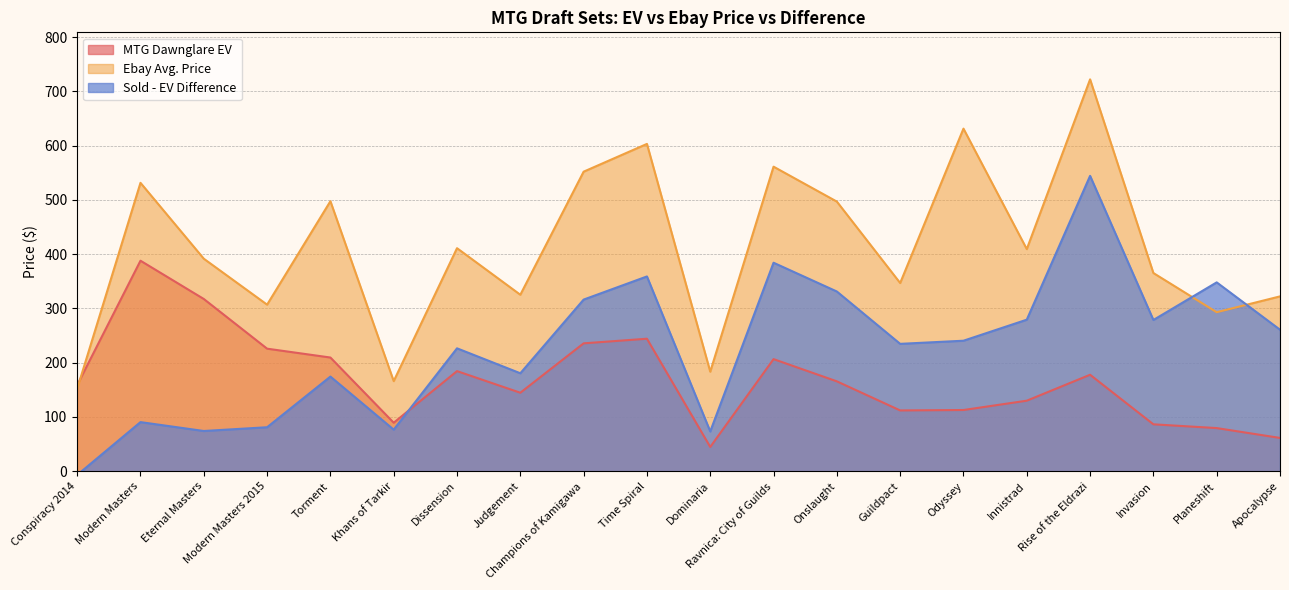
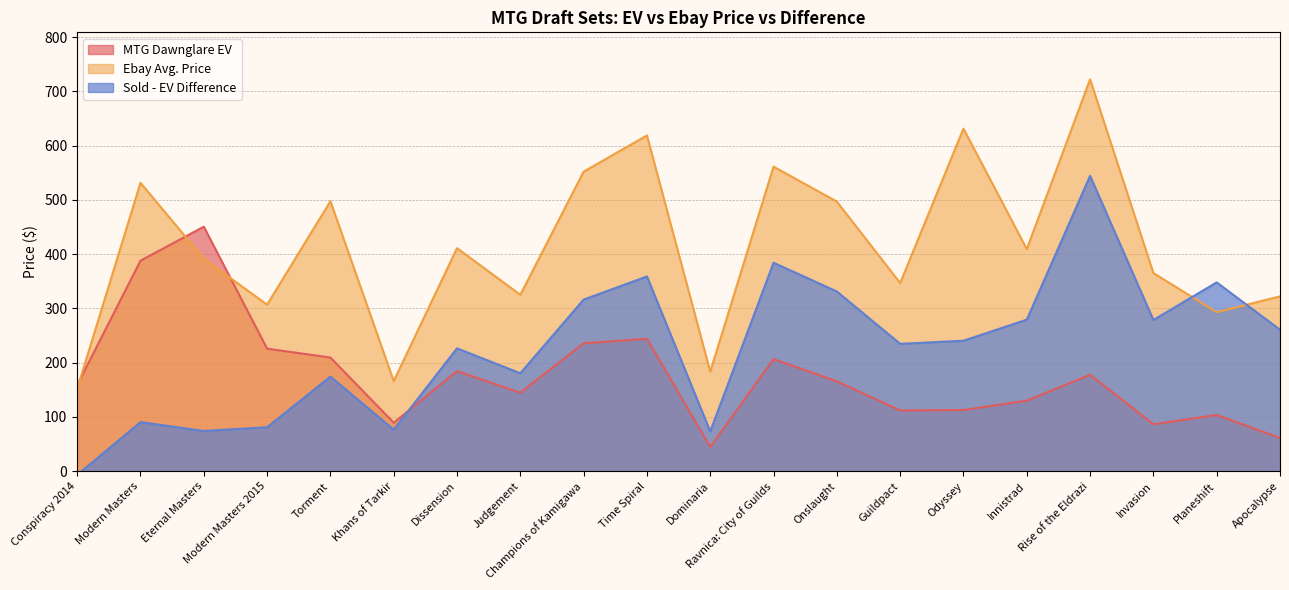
  {
    "MTG Dawnglare EV": {
      "Conspiracy 2014": 160,
      "Modern Masters": 390,
-     "Eternal Masters": 320,
+     "Eternal Masters": 450,
      "Modern Masters 2015": 230,
      "Torment": 210,
      "Khans of Tarkir": 90,
      "Dissension": 180,
      "Judgement": 140,
      "Champions of Kamigawa": 240,
      "Time Spiral": 240,
      "Dominaria": 40,
      "Ravnica: City of Guilds": 210,
      "Onslaught": 170,
      "Guildpact": 110,
      "Odyssey": 110,
      "Innistrad": 130,
      "Rise of the Eldrazi": 180,
      "Invasion": 90,
-     "Planeshift": 80,
+     "Planeshift": 100,
      "Apocalypse": 60
    },
    "Ebay Avg. Price": {
      "Conspiracy 2014": 150,
      "Modern Masters": 530,
      "Eternal Masters": 390,
      "Modern Masters 2015": 310,
      "Torment": 500,
      "Khans of Tarkir": 170,
      "Dissension": 410,
      "Judgement": 330,
      "Champions of Kamigawa": 550,
-     "Time Spiral": 600,
+     "Time Spiral": 620,
      "Dominaria": 180,
      "Ravnica: City of Guilds": 560,
      "Onslaught": 500,
      "Guildpact": 350,
      "Odyssey": 630,
      "Innistrad": 410,
      "Rise of the Eldrazi": 720,
      "Invasion": 370,
      "Planeshift": 290,
      "Apocalypse": 320
    }
  }
